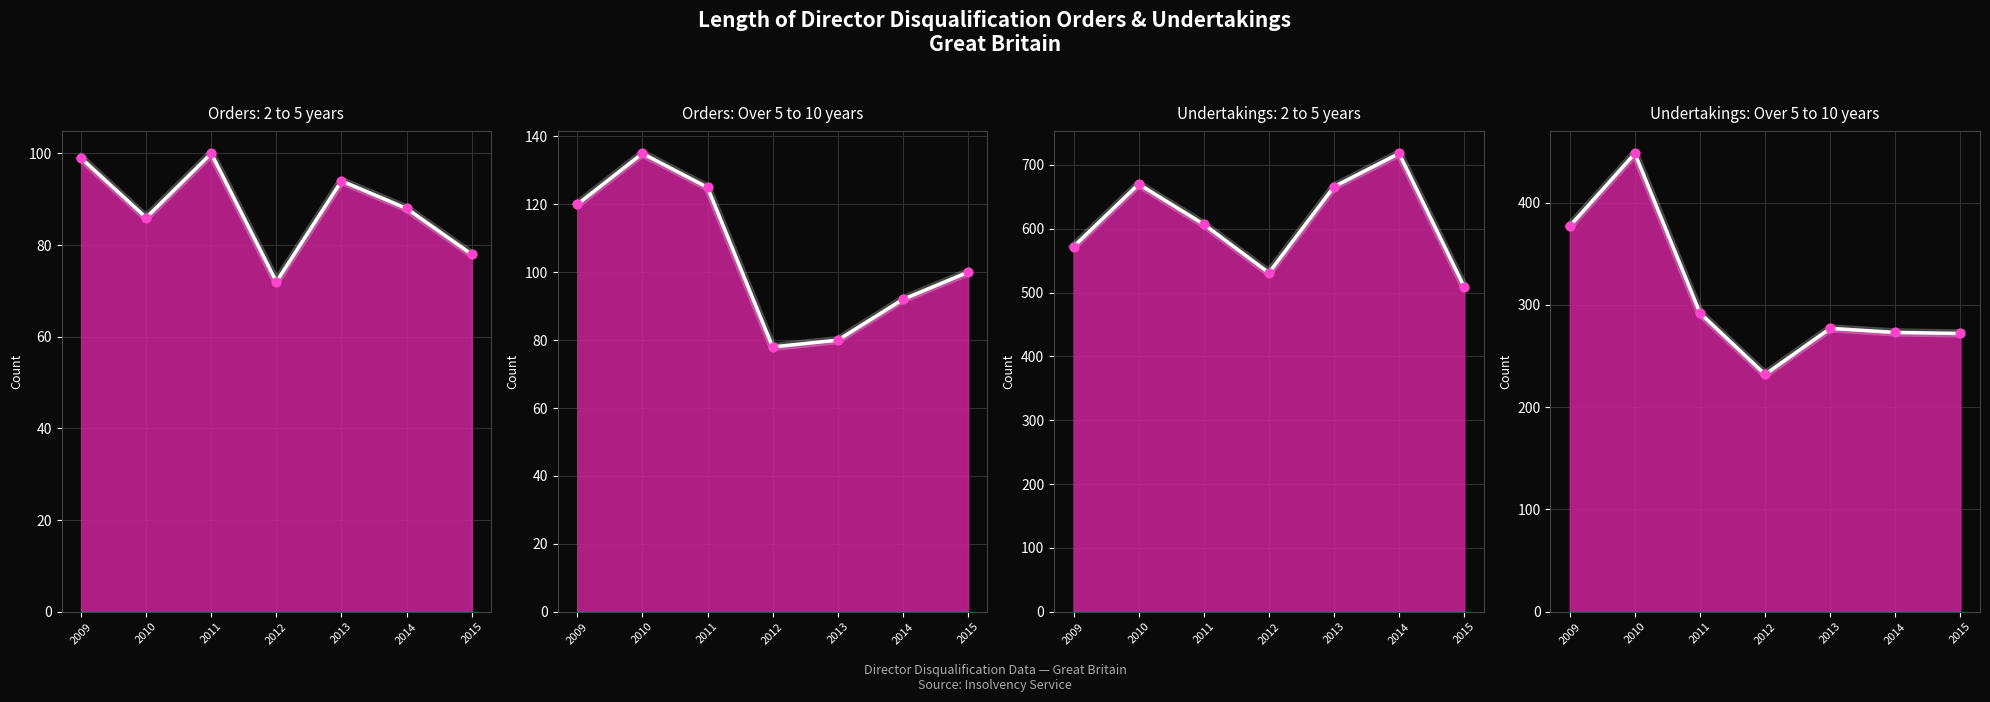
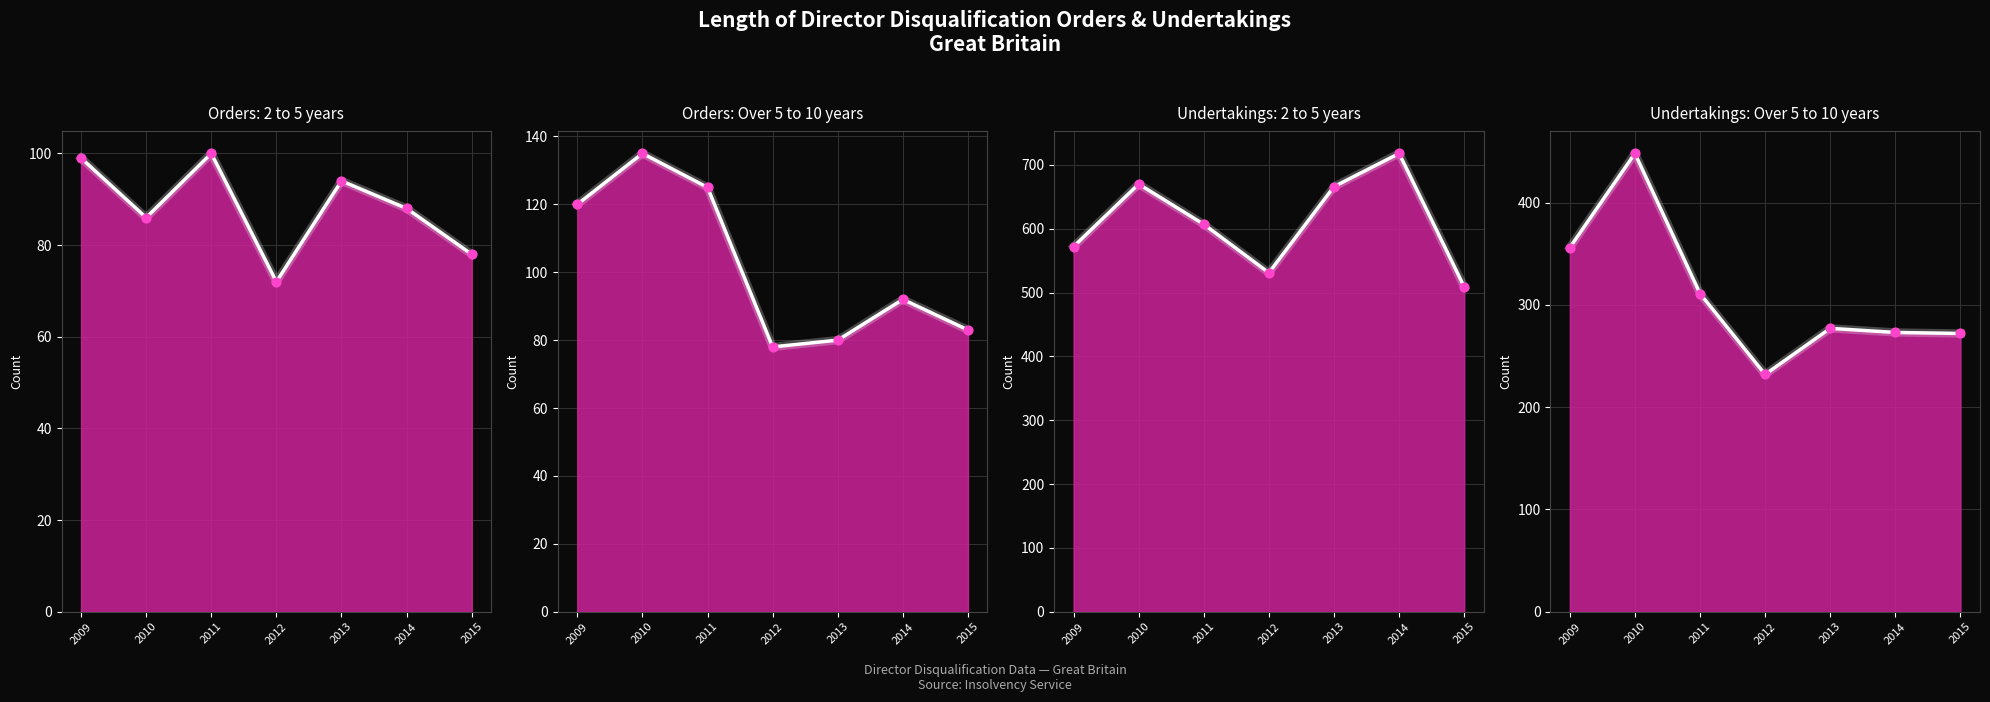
  {
    "Orders: 2 to 5 years": {
      "2009": 99,
      "2010": 86,
      "2011": 100,
      "2012": 72,
      "2013": 94,
      "2014": 88,
      "2015": 78
    },
    "Orders: Over 5 to 10 years": {
      "2009": 120,
      "2010": 135,
      "2011": 125,
      "2012": 78,
      "2013": 80,
      "2014": 92,
-     "2015": 100
+     "2015": 83
    },
    "Undertakings: 2 to 5 years": {
      "2009": 570,
      "2010": 670,
      "2011": 610,
      "2012": 530,
      "2013": 670,
      "2014": 720,
      "2015": 510
    },
    "Undertakings: Over 5 to 10 years": {
-     "2009": 377,
+     "2009": 356,
      "2010": 448,
-     "2011": 292,
+     "2011": 311,
      "2012": 232,
      "2013": 277,
      "2014": 273,
      "2015": 272
    }
  }
